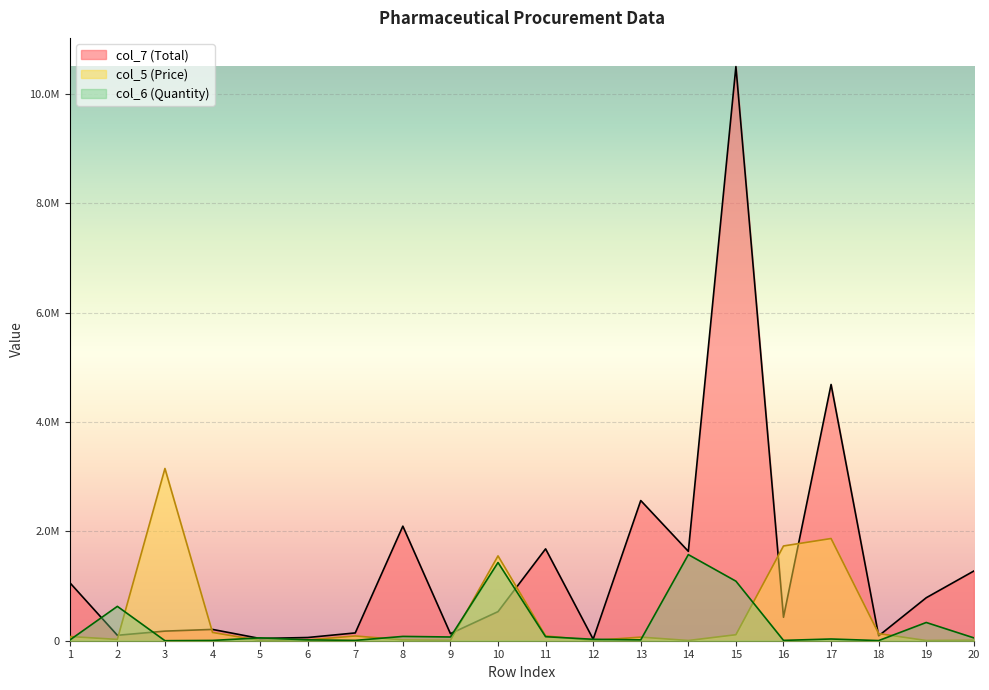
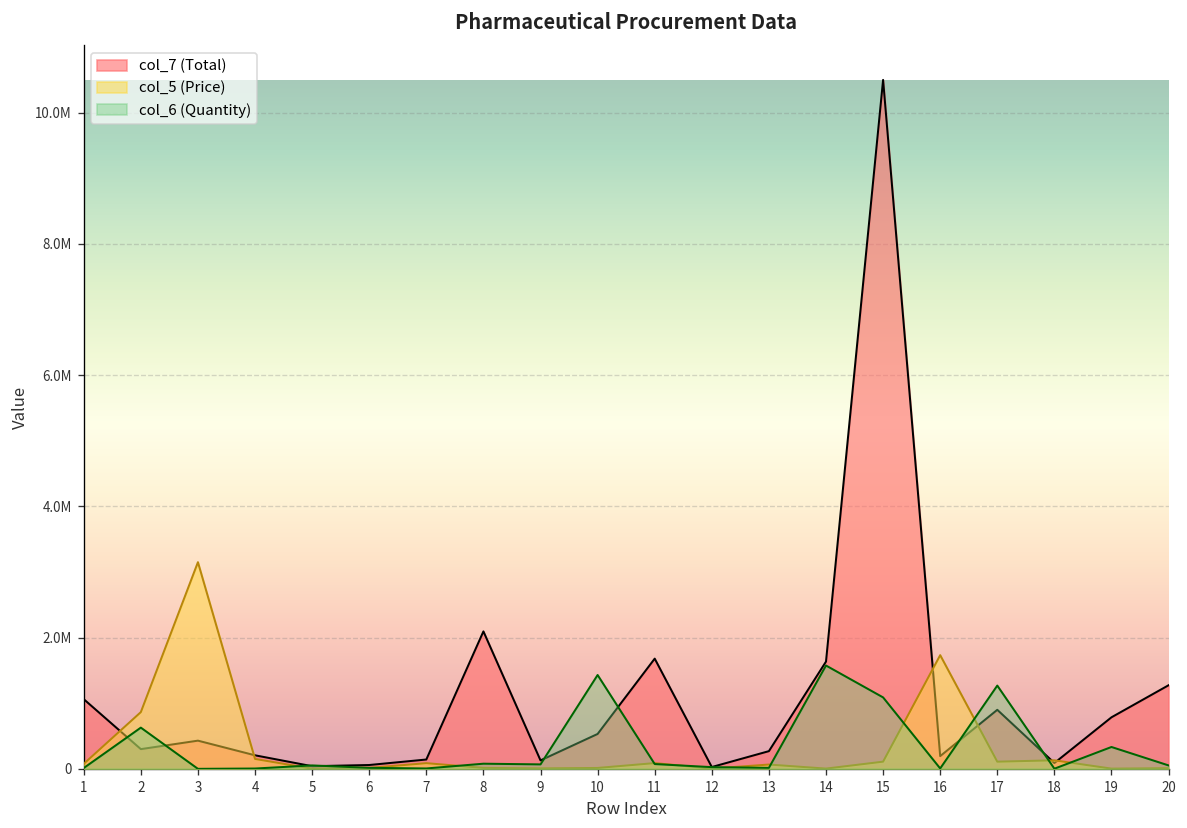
  {
    "col_7 (Total)": {
      "1": 1100000,
-     "2": 100000,
-     "3": 200000,
+     "2": 300000,
+     "3": 400000,
      "4": 200000,
      "7": 100000,
      "8": 2100000,
      "9": 100000,
      "10": 500000,
      "11": 1700000,
-     "13": 2600000,
+     "13": 300000,
      "14": 1600000,
      "15": 10500000,
-     "16": 400000,
-     "17": 4700000,
+     "16": 200000,
+     "17": 900000,
      "19": 800000,
      "20": 1300000
    },
    "col_5 (Price)": {
      "1": 100000,
-     "2": 0,
+     "2": 900000,
      "3": 3200000,
      "4": 200000,
      "7": 100000,
      "8": 0,
      "9": 0,
-     "10": 1600000,
+     "10": 0,
      "13": 100000,
      "14": 0,
      "15": 100000,
      "16": 1700000,
-     "17": 1900000,
+     "17": 100000,
      "19": 0
    },
    "col_6 (Quantity)": {
      "1": 0,
      "2": 600000,
      "3": 0,
      "4": 0,
      "7": 0,
      "8": 100000,
      "9": 100000,
      "10": 1400000,
      "13": 0,
      "14": 1600000,
      "15": 1100000,
      "16": 0,
-     "17": 0,
+     "17": 1300000,
      "18": 0,
      "19": 300000
    }
  }
